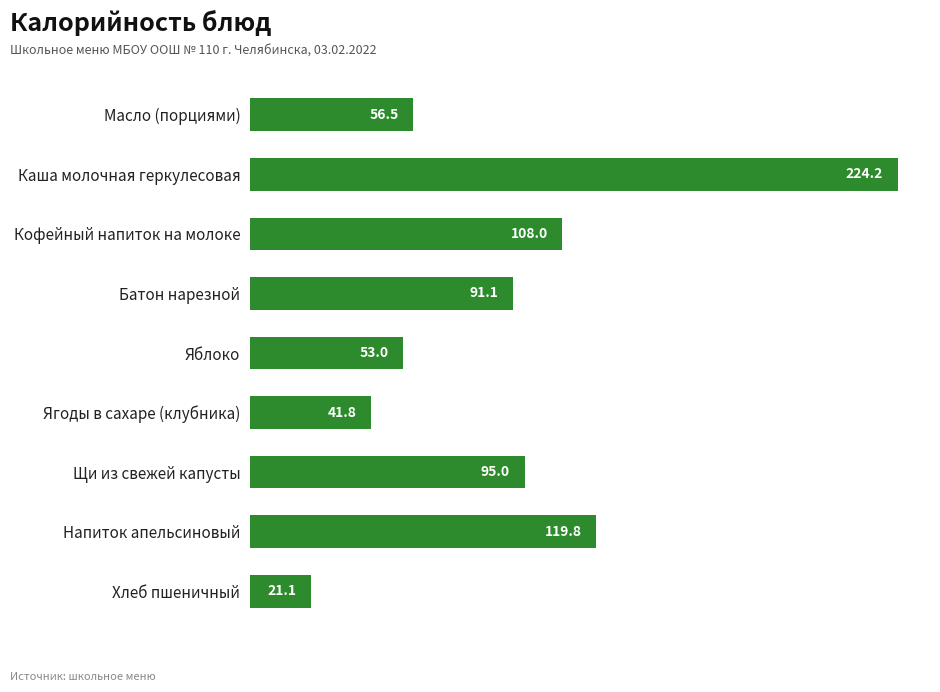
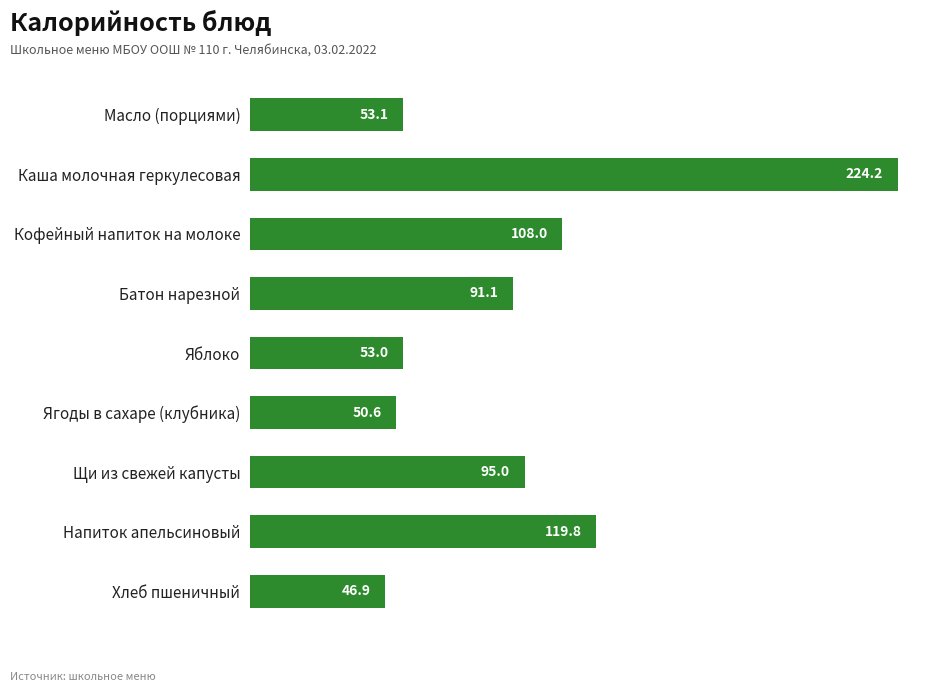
  {
-   "Масло (порциями)": 56.5,
+   "Масло (порциями)": 53.1,
    "Каша молочная геркулесовая": 224.2,
    "Кофейный напиток на молоке": 108.0,
    "Батон нарезной": 91.1,
    "Яблоко": 53.0,
-   "Ягоды в сахаре (клубника)": 41.8,
+   "Ягоды в сахаре (клубника)": 50.6,
    "Щи из свежей капусты": 95.0,
    "Напиток апельсиновый": 119.8,
-   "Хлеб пшеничный": 21.1
+   "Хлеб пшеничный": 46.9
  }
